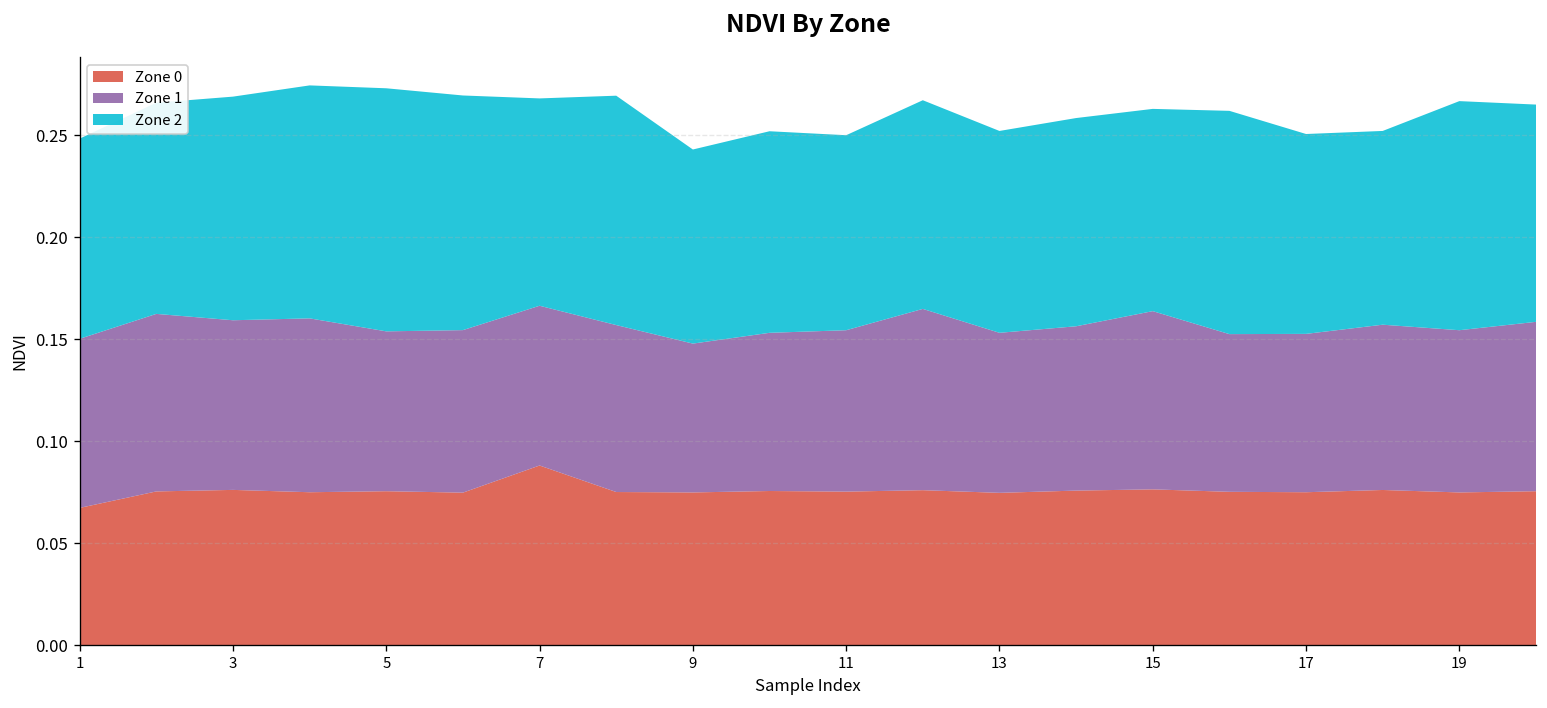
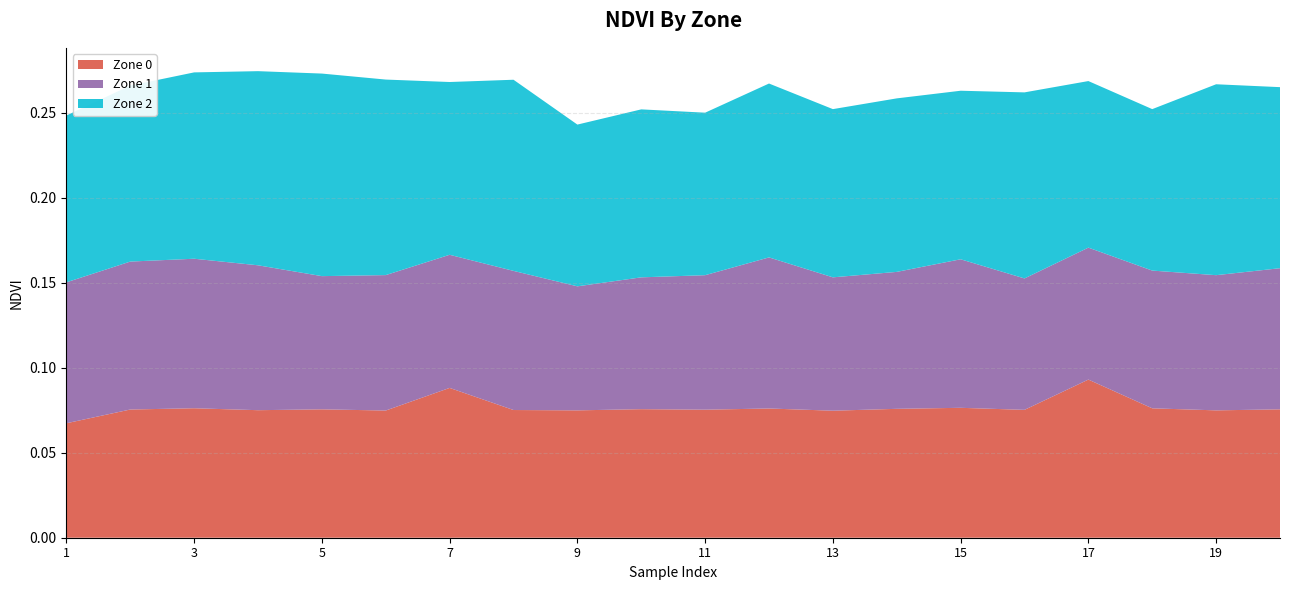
  {
    "Zone 0": {
      "1": 0.067,
      "3": 0.076,
      "5": 0.076,
      "7": 0.088,
      "9": 0.075,
      "11": 0.075,
      "13": 0.075,
      "15": 0.076,
-     "17": 0.075,
+     "17": 0.093,
      "19": 0.075
    },
    "Zone 1": {
      "1": 0.083,
-     "3": 0.083,
+     "3": 0.088,
      "5": 0.078,
      "7": 0.078,
      "9": 0.073,
      "11": 0.079,
      "13": 0.078,
      "15": 0.087,
      "17": 0.078,
      "19": 0.079
    },
    "Zone 2": {
      "1": 0.098,
      "3": 0.110,
      "5": 0.119,
      "7": 0.102,
      "9": 0.095,
      "11": 0.096,
      "13": 0.099,
      "15": 0.099,
      "17": 0.098,
      "19": 0.112
    }
  }
